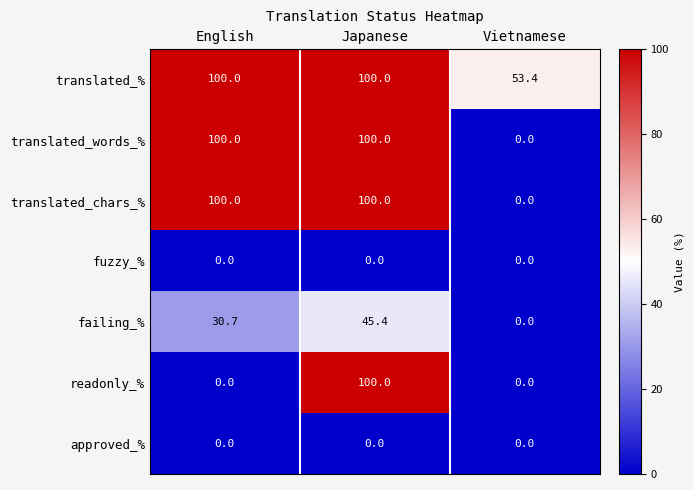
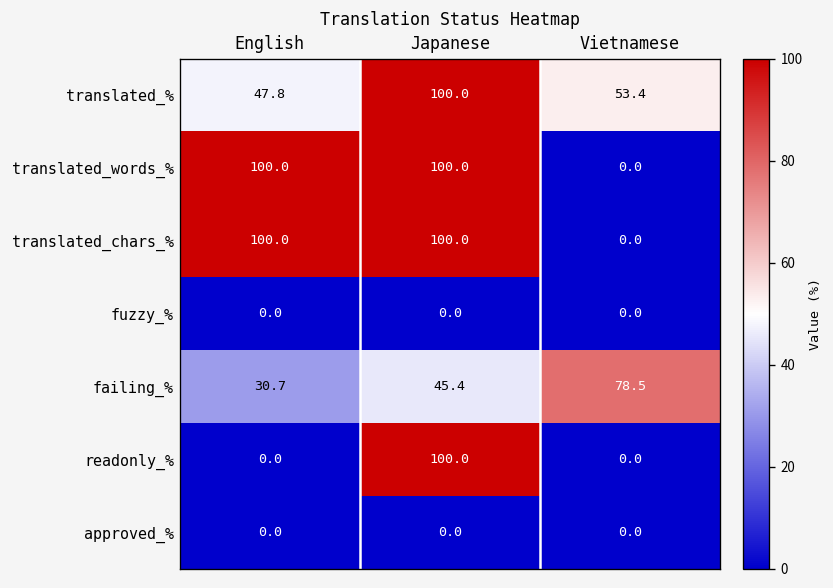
  {
    "translated_%": {
-     "English": 100.0,
+     "English": 47.8,
      "Japanese": 100.0,
      "Vietnamese": 53.4
    },
    "translated_words_%": {
      "English": 100.0,
      "Japanese": 100.0,
      "Vietnamese": 0.0
    },
    "translated_chars_%": {
      "English": 100.0,
      "Japanese": 100.0,
      "Vietnamese": 0.0
    },
    "fuzzy_%": {
      "English": 0.0,
      "Japanese": 0.0,
      "Vietnamese": 0.0
    },
    "failing_%": {
      "English": 30.7,
      "Japanese": 45.4,
-     "Vietnamese": 0.0
+     "Vietnamese": 78.5
    },
    "readonly_%": {
      "English": 0.0,
      "Japanese": 100.0,
      "Vietnamese": 0.0
    },
    "approved_%": {
      "English": 0.0,
      "Japanese": 0.0,
      "Vietnamese": 0.0
    }
  }
